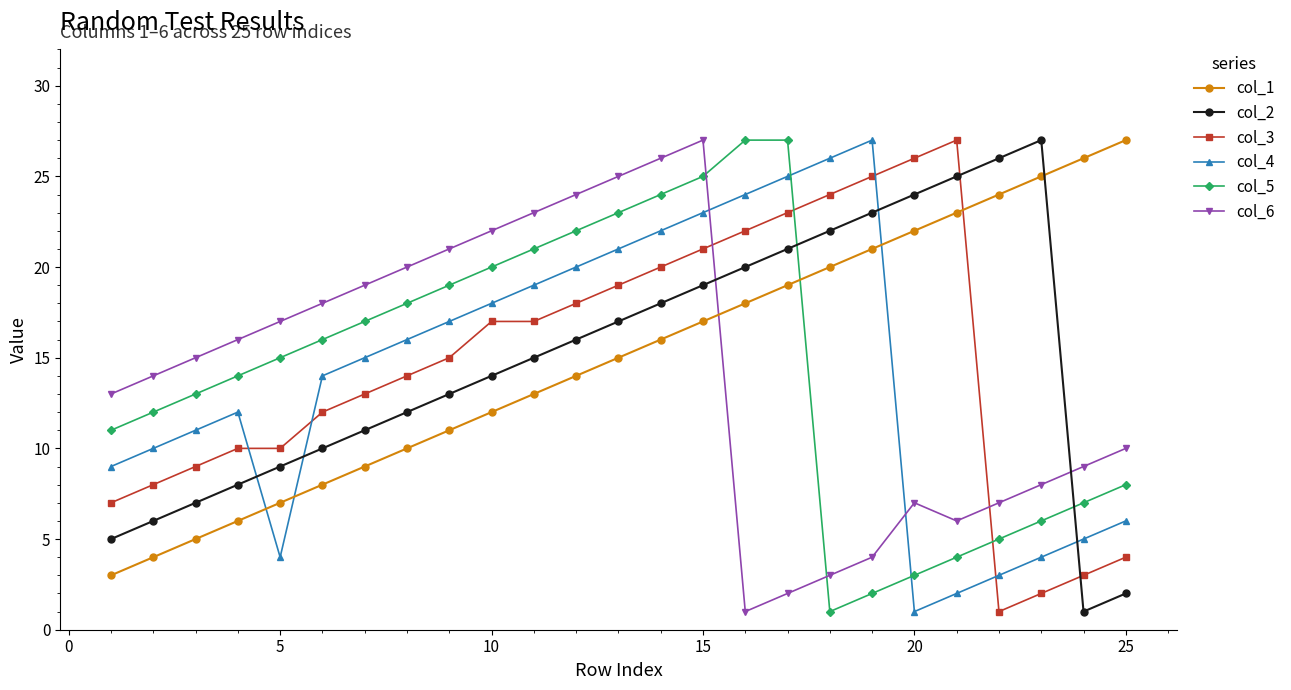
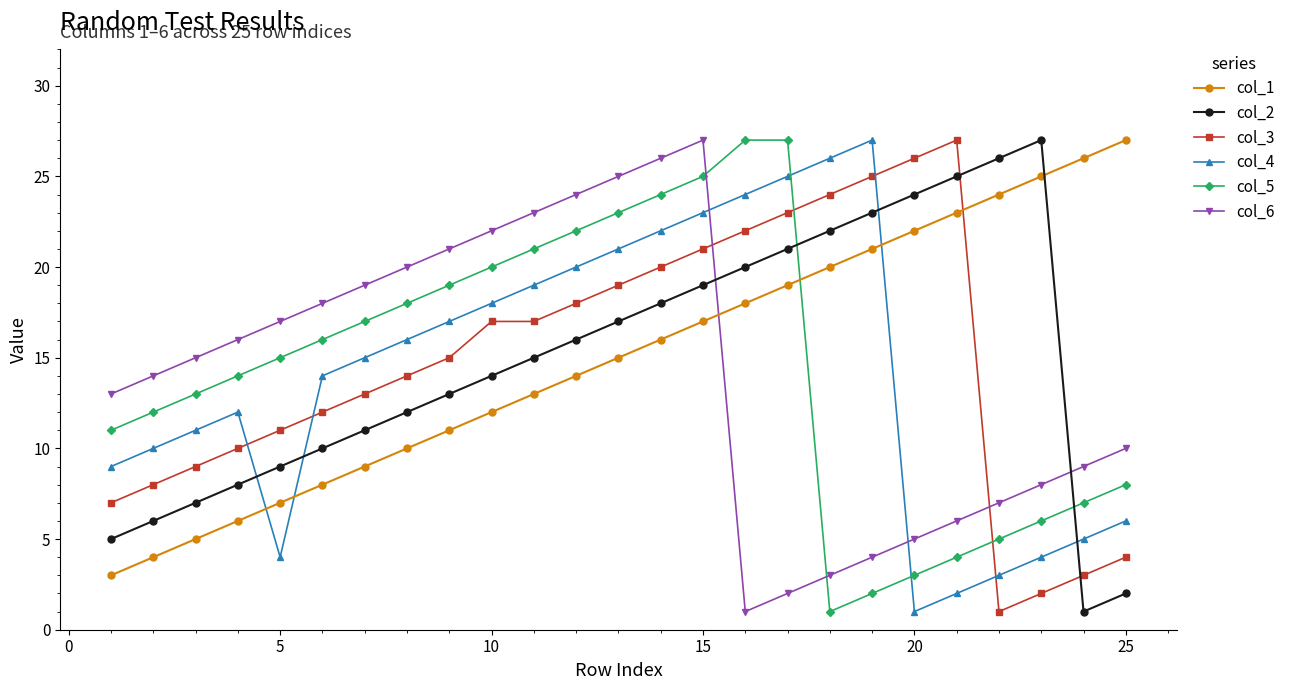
  {
    "col_1": {
      "5": 7,
      "10": 12,
      "15": 17,
      "20": 22,
      "25": 27
    },
    "col_2": {
      "5": 9,
      "10": 14,
      "15": 19,
      "20": 24,
      "25": 2
    },
    "col_3": {
-     "5": 10,
+     "5": 11,
      "10": 17,
      "15": 21,
      "20": 26,
      "25": 4
    },
    "col_4": {
      "5": 4,
      "10": 18,
      "15": 23,
      "20": 1,
      "25": 6
    },
    "col_5": {
      "5": 15,
      "10": 20,
      "15": 25,
      "20": 3,
      "25": 8
    },
    "col_6": {
      "5": 17,
      "10": 22,
      "15": 27,
-     "20": 7,
+     "20": 5,
      "25": 10
    }
  }
